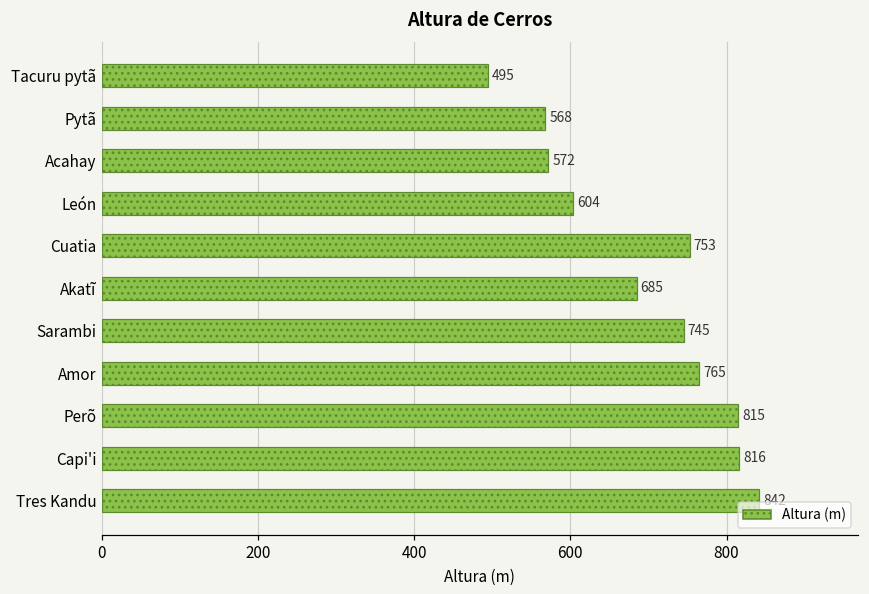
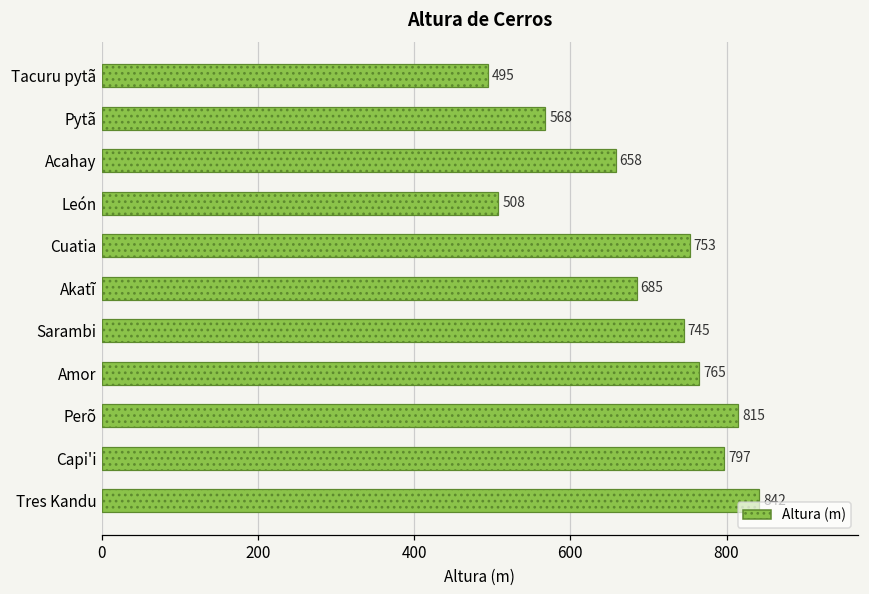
  {
    "Tacuru pytã": 495,
    "Pytã": 568,
-   "Acahay": 572,
-   "León": 604,
+   "Acahay": 658,
+   "León": 508,
    "Cuatia": 753,
    "Akatĩ": 685,
    "Sarambi": 745,
    "Amor": 765,
    "Perõ": 815,
-   "Capi'i": 816
+   "Capi'i": 797
  }
